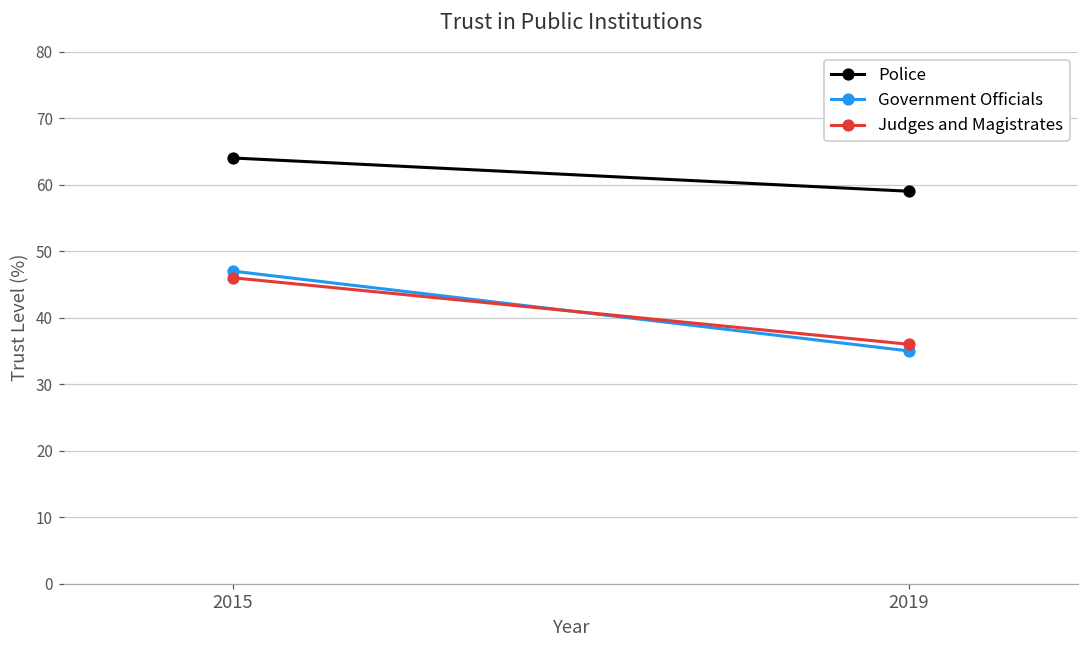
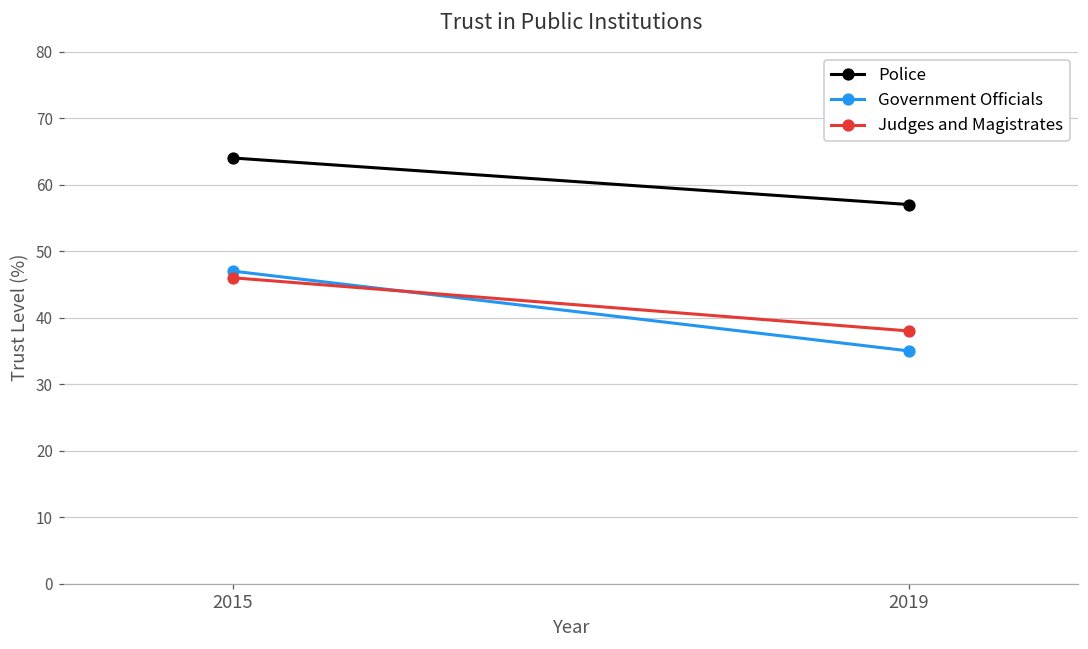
  {
    "Police": {
      "2015": 64,
-     "2019": 59
+     "2019": 57
    },
    "Government Officials": {
      "2015": 47,
      "2019": 35
    },
    "Judges and Magistrates": {
      "2015": 46,
-     "2019": 36
+     "2019": 38
    }
  }
